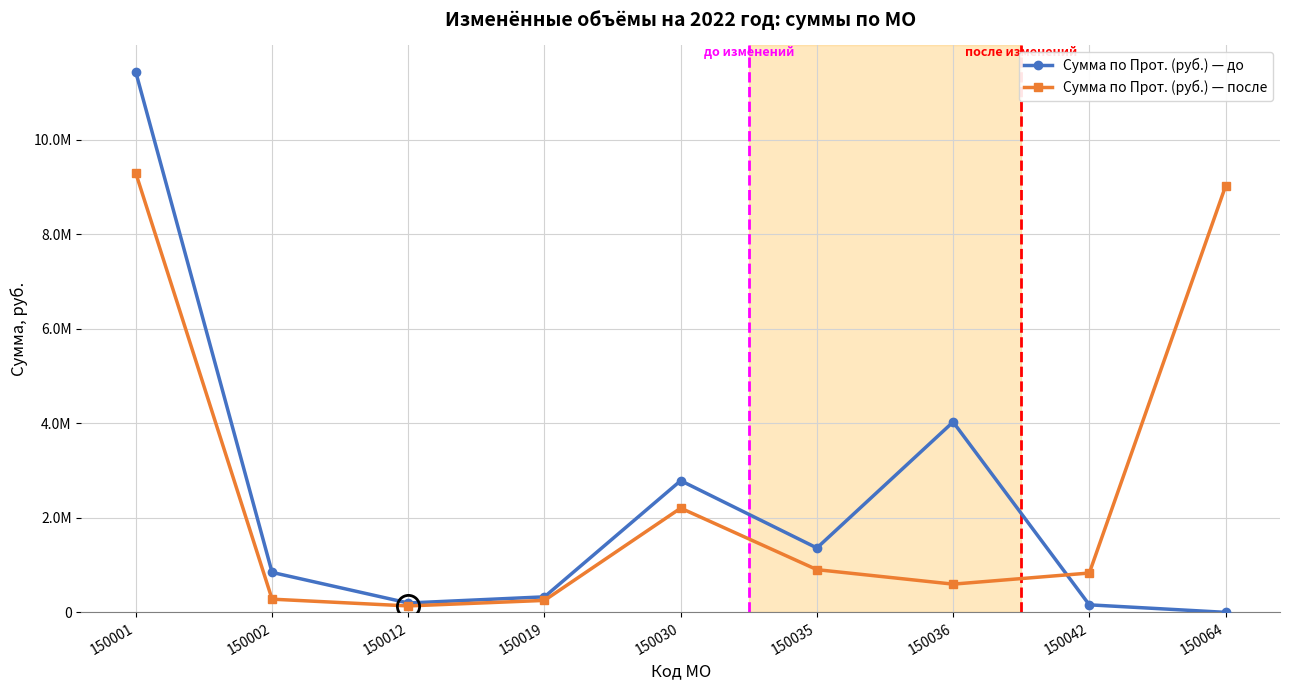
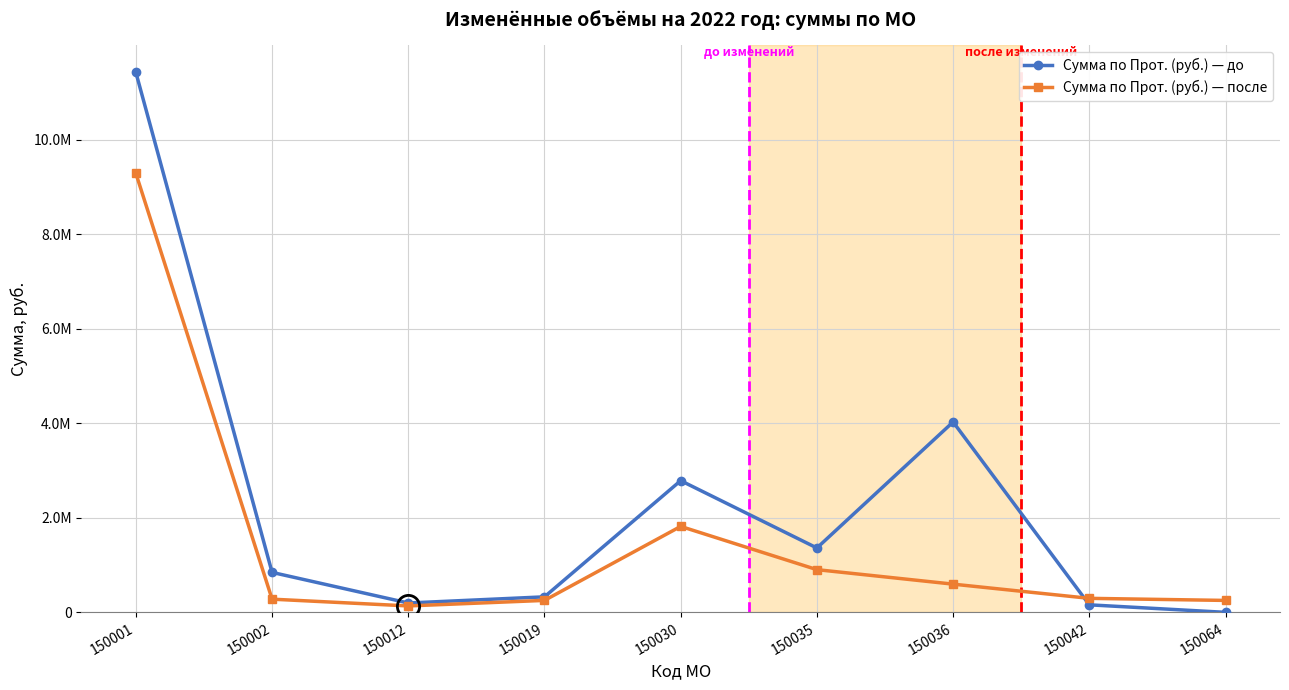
  {
    "Сумма по Прот. (руб.) — после": {
      "150001": 9300000,
      "150002": 300000,
      "150019": 300000,
-     "150030": 2200000,
+     "150030": 1800000,
      "150035": 900000,
      "150036": 600000,
-     "150042": 800000,
-     "150064": 9000000
+     "150042": 300000,
+     "150064": 300000
    }
  }
